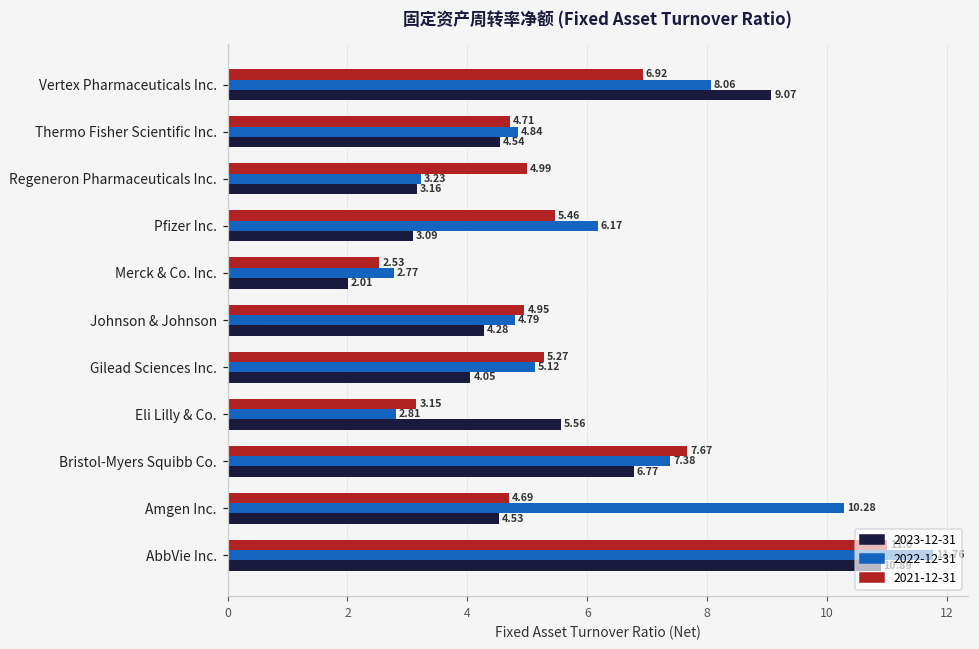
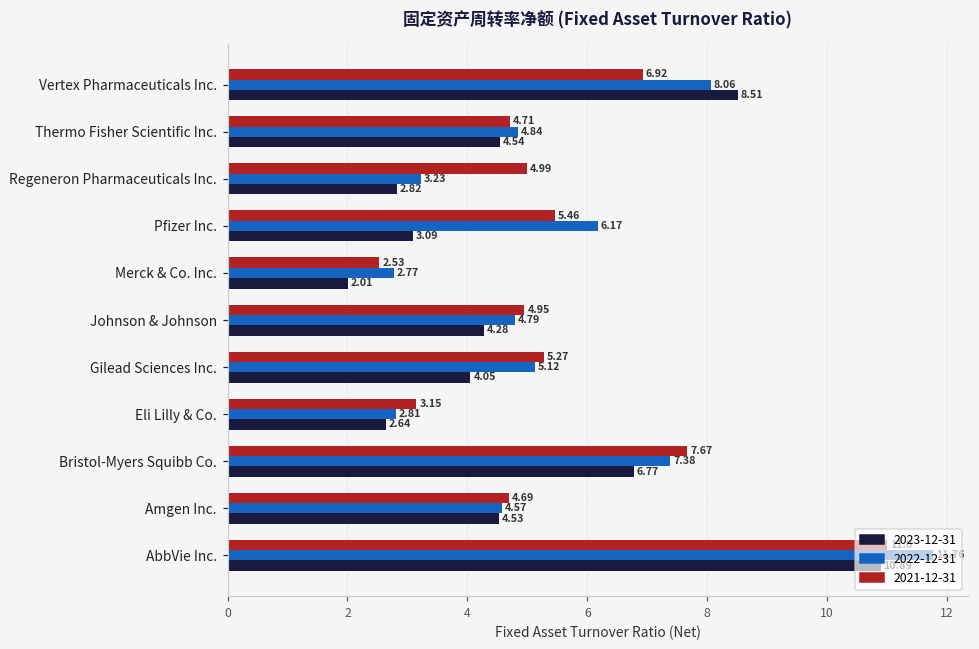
  {
    "2023-12-31": {
-     "Vertex Pharmaceuticals Inc.": 9.07,
+     "Vertex Pharmaceuticals Inc.": 8.51,
      "Thermo Fisher Scientific Inc.": 4.54,
-     "Regeneron Pharmaceuticals Inc.": 3.16,
+     "Regeneron Pharmaceuticals Inc.": 2.82,
      "Pfizer Inc.": 3.09,
      "Merck & Co. Inc.": 2.01,
      "Johnson & Johnson": 4.28,
      "Gilead Sciences Inc.": 4.05,
-     "Eli Lilly & Co.": 5.56,
+     "Eli Lilly & Co.": 2.64,
      "Bristol-Myers Squibb Co.": 6.77,
      "Amgen Inc.": 4.53
    },
    "2022-12-31": {
      "Vertex Pharmaceuticals Inc.": 8.06,
      "Thermo Fisher Scientific Inc.": 4.84,
      "Regeneron Pharmaceuticals Inc.": 3.23,
      "Pfizer Inc.": 6.17,
      "Merck & Co. Inc.": 2.77,
      "Johnson & Johnson": 4.79,
      "Gilead Sciences Inc.": 5.12,
      "Eli Lilly & Co.": 2.81,
      "Bristol-Myers Squibb Co.": 7.38,
-     "Amgen Inc.": 10.28
+     "Amgen Inc.": 4.57
    },
    "2021-12-31": {
      "Vertex Pharmaceuticals Inc.": 6.92,
      "Thermo Fisher Scientific Inc.": 4.71,
      "Regeneron Pharmaceuticals Inc.": 4.99,
      "Pfizer Inc.": 5.46,
      "Merck & Co. Inc.": 2.53,
      "Johnson & Johnson": 4.95,
      "Gilead Sciences Inc.": 5.27,
      "Eli Lilly & Co.": 3.15,
      "Bristol-Myers Squibb Co.": 7.67,
      "Amgen Inc.": 4.69
    }
  }
